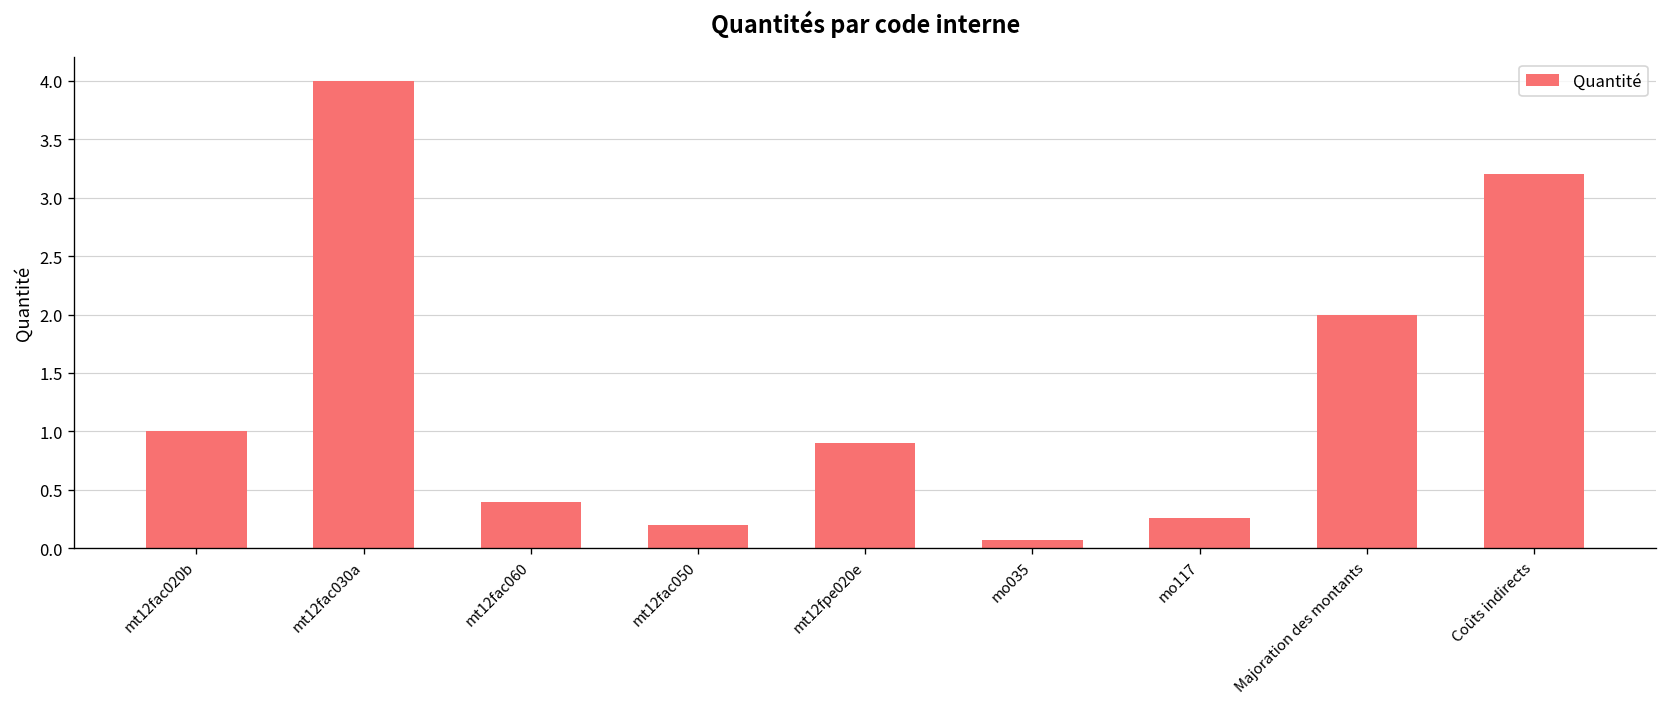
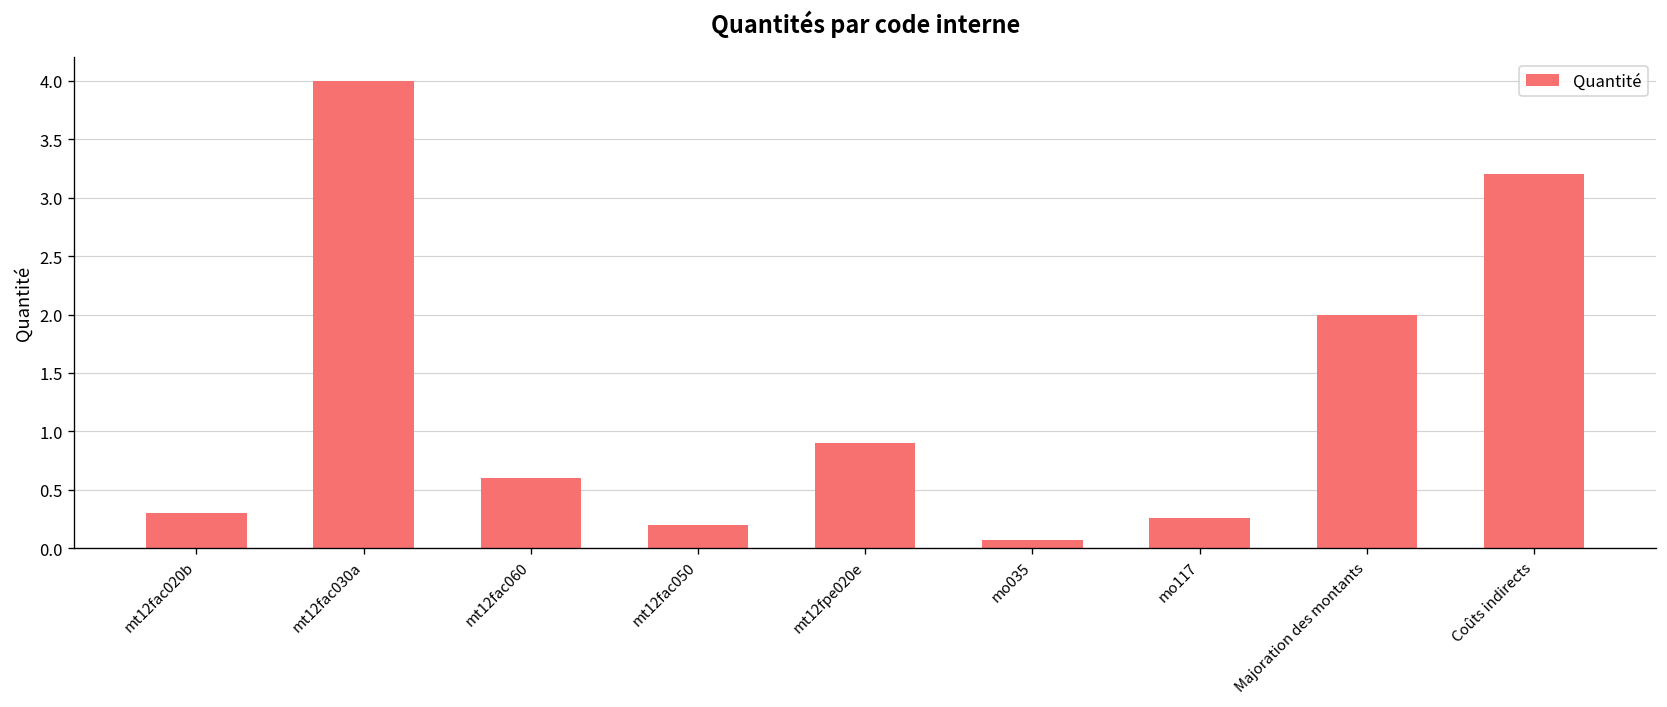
  {
-   "mt12fac020b": 1.0,
+   "mt12fac020b": 0.3,
    "mt12fac030a": 4.0,
-   "mt12fac060": 0.4,
+   "mt12fac060": 0.6,
    "mt12fac050": 0.2,
    "mt12fpe020e": 0.9,
    "mo035": 0.1,
    "mo117": 0.3,
    "Majoration des montants": 2.0,
    "Coûts indirects": 3.2
  }
